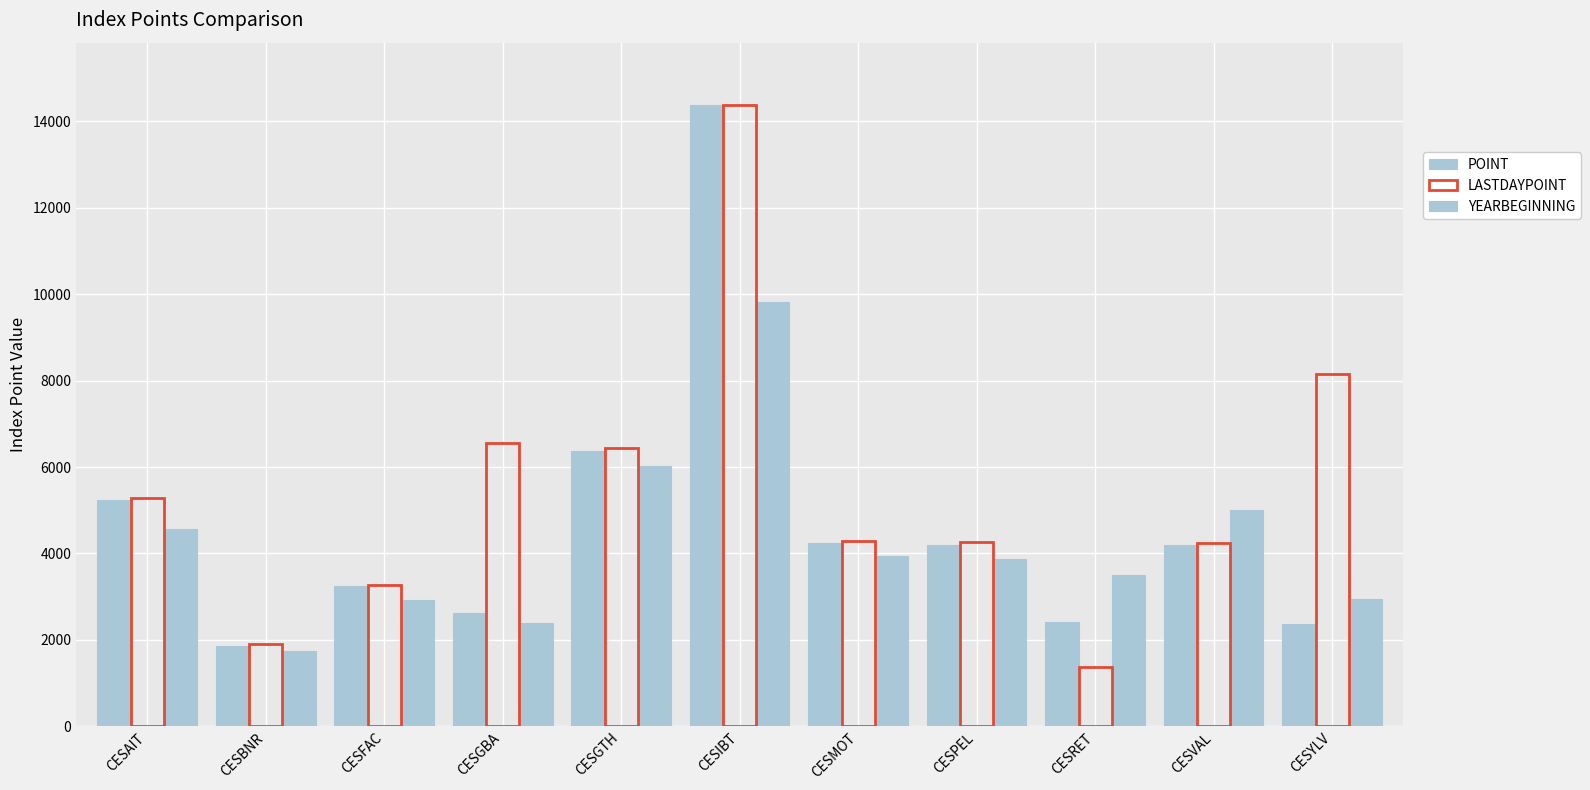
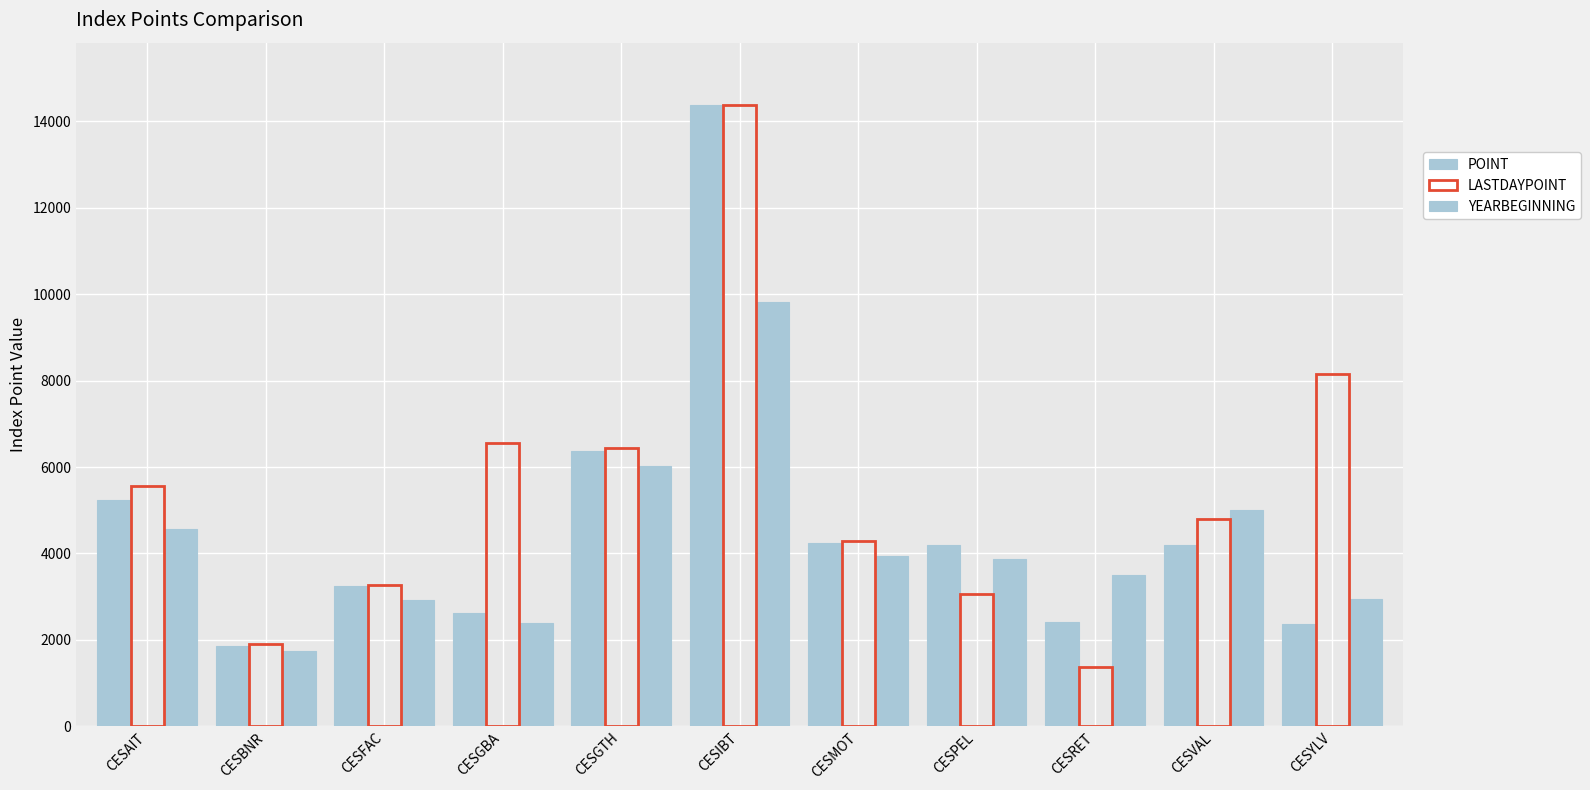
  {
    "LASTDAYPOINT": {
-     "CESAIT": 5300,
+     "CESAIT": 5600,
      "CESBNR": 1900,
      "CESFAC": 3300,
      "CESGBA": 6600,
      "CESGTH": 6400,
      "CESIBT": 14400,
      "CESMOT": 4300,
-     "CESPEL": 4300,
+     "CESPEL": 3100,
      "CESRET": 1400,
-     "CESVAL": 4200,
+     "CESVAL": 4800,
      "CESYLV": 8200
    }
  }
